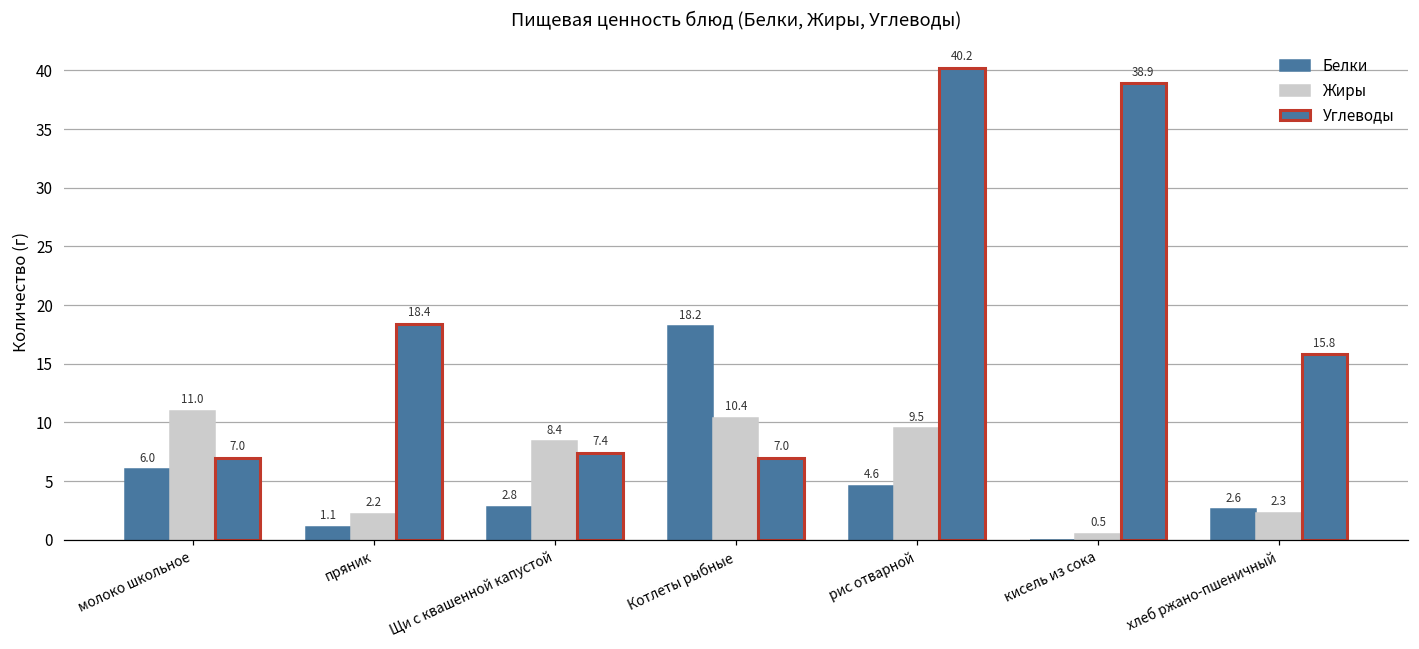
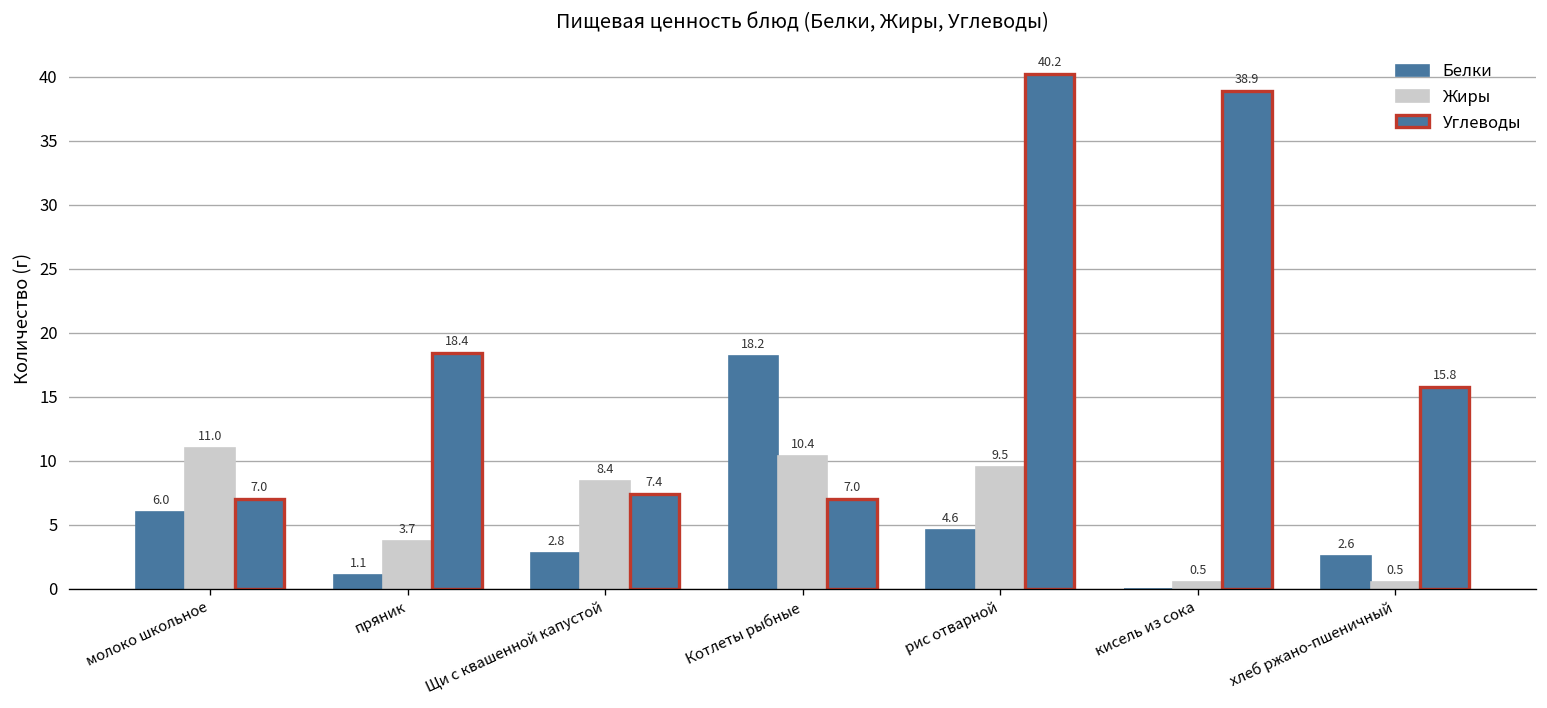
  {
    "Жиры": {
      "молоко школьное": 11.0,
-     "пряник": 2.2,
+     "пряник": 3.7,
      "Щи с квашенной капустой": 8.4,
      "Котлеты рыбные": 10.4,
      "рис отварной": 9.5,
      "кисель из сока": 0.5,
-     "хлеб ржано-пшеничный": 2.3
+     "хлеб ржано-пшеничный": 0.5
    }
  }
